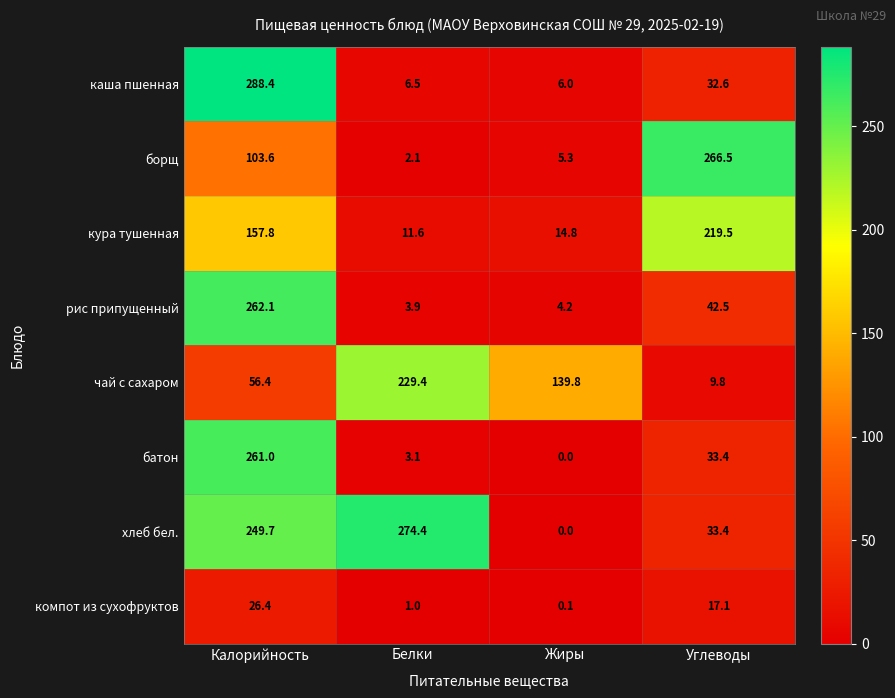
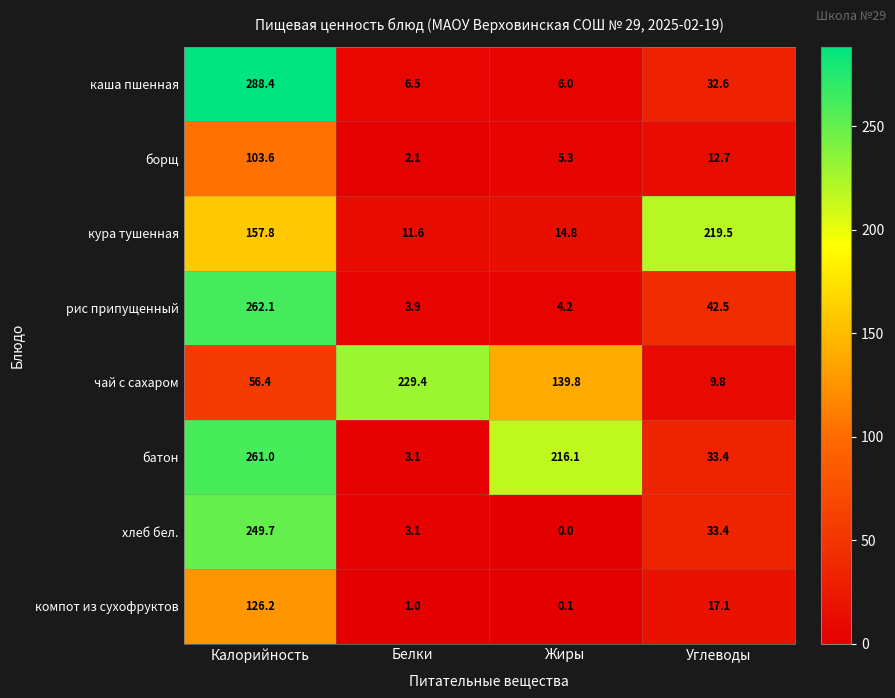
  {
    "каша пшенная": {
      "Калорийность": 288.4,
      "Белки": 6.5,
      "Жиры": 6.0,
      "Углеводы": 32.6
    },
    "борщ": {
      "Калорийность": 103.6,
      "Белки": 2.1,
      "Жиры": 5.3,
-     "Углеводы": 266.5
+     "Углеводы": 12.7
    },
    "кура тушенная": {
      "Калорийность": 157.8,
      "Белки": 11.6,
      "Жиры": 14.8,
      "Углеводы": 219.5
    },
    "рис припущенный": {
      "Калорийность": 262.1,
      "Белки": 3.9,
      "Жиры": 4.2,
      "Углеводы": 42.5
    },
    "чай с сахаром": {
      "Калорийность": 56.4,
      "Белки": 229.4,
      "Жиры": 139.8,
      "Углеводы": 9.8
    },
    "батон": {
      "Калорийность": 261.0,
      "Белки": 3.1,
-     "Жиры": 0.0,
+     "Жиры": 216.1,
      "Углеводы": 33.4
    },
    "хлеб бел.": {
      "Калорийность": 249.7,
-     "Белки": 274.4,
+     "Белки": 3.1,
      "Жиры": 0.0,
      "Углеводы": 33.4
    },
    "компот из сухофруктов": {
-     "Калорийность": 26.4,
+     "Калорийность": 126.2,
      "Белки": 1.0,
      "Жиры": 0.1,
      "Углеводы": 17.1
    }
  }
